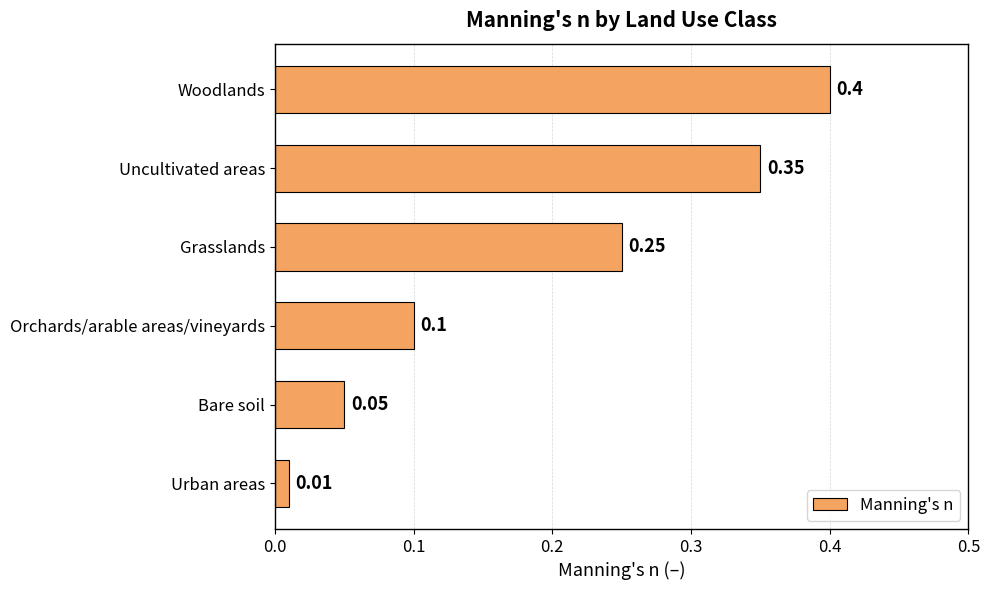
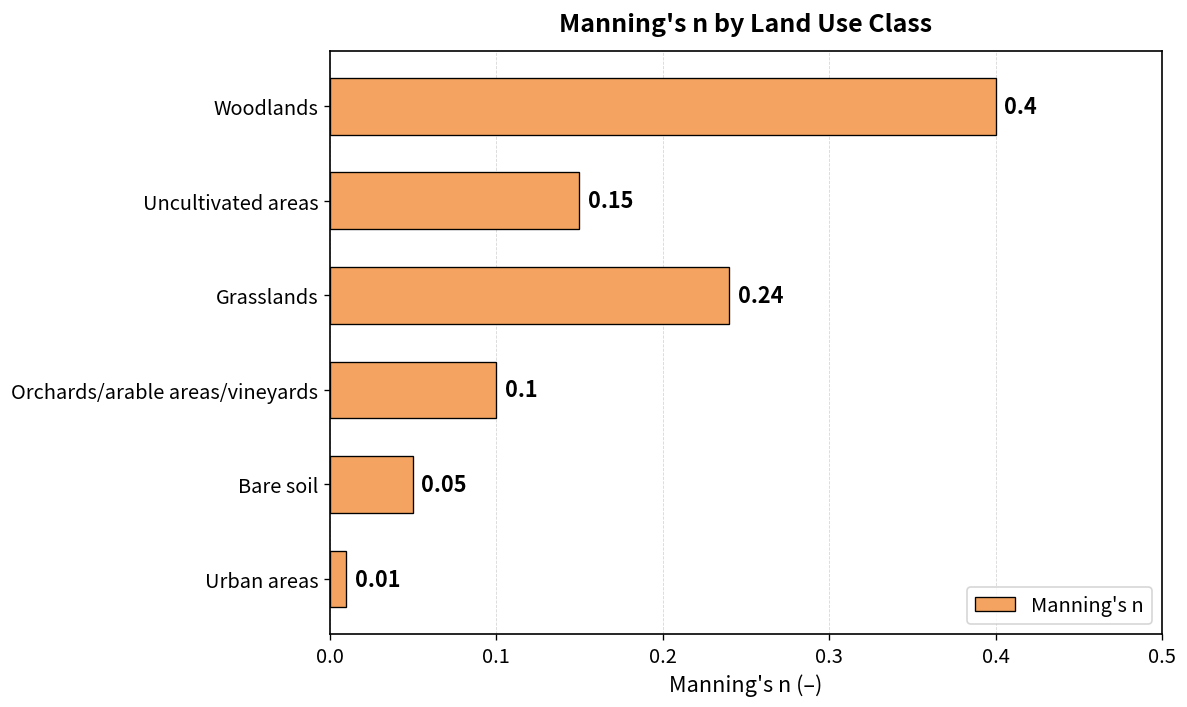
  {
    "Woodlands": 0.4,
-   "Uncultivated areas": 0.35,
-   "Grasslands": 0.25,
+   "Uncultivated areas": 0.15,
+   "Grasslands": 0.24,
    "Orchards/arable areas/vineyards": 0.1,
    "Bare soil": 0.05,
    "Urban areas": 0.01
  }
